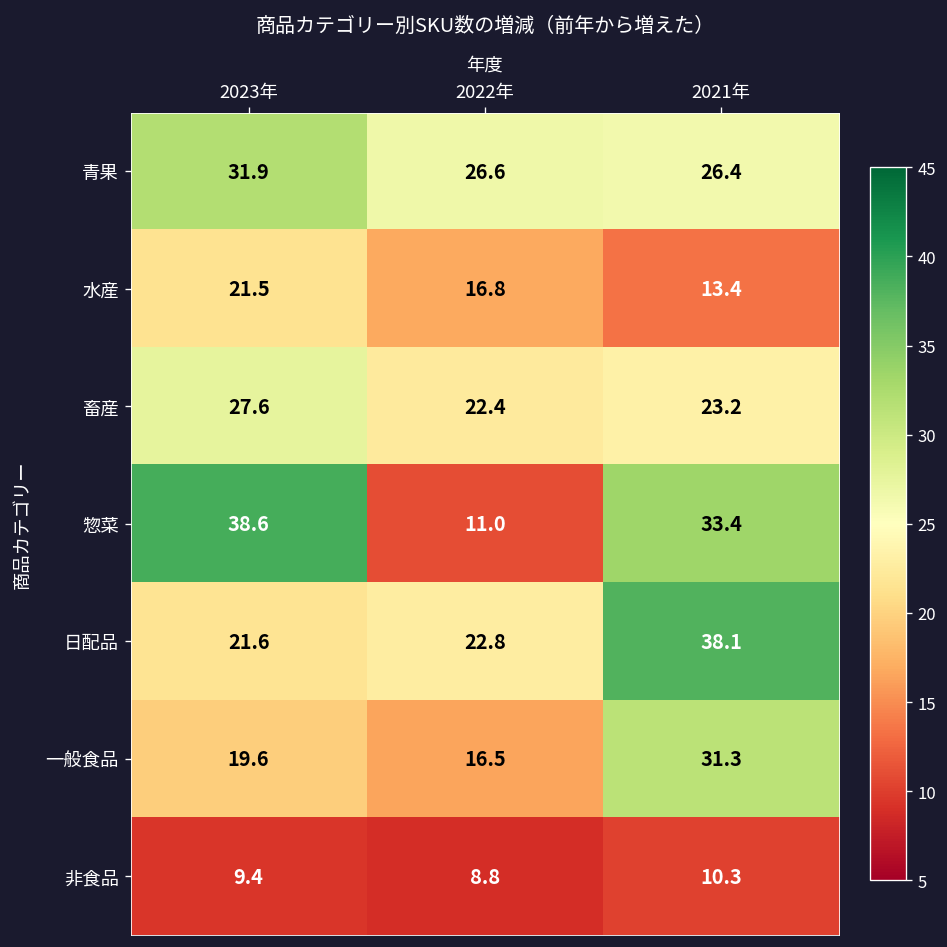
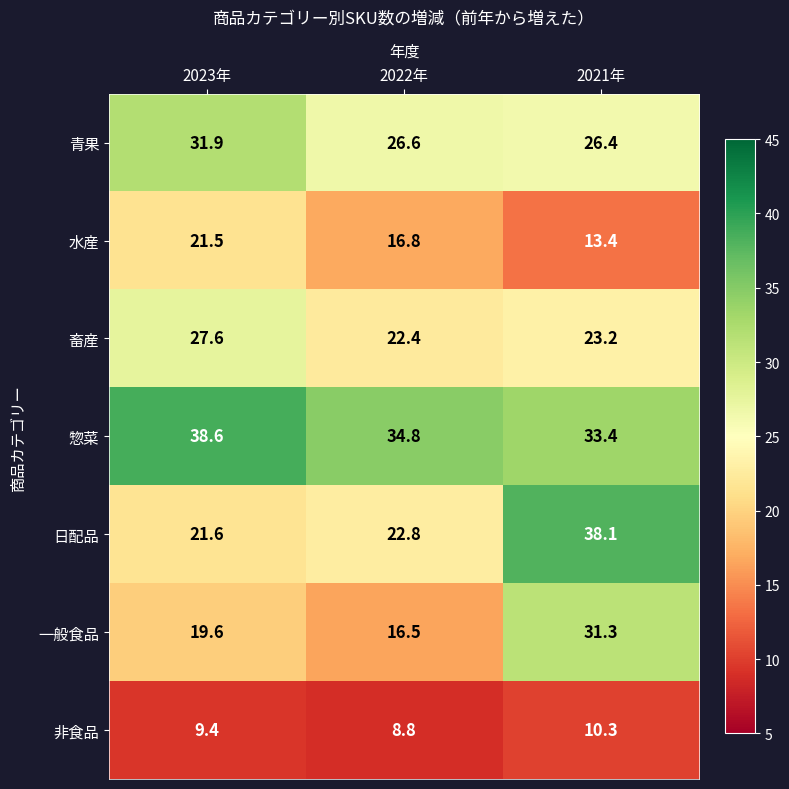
  {
    "青果": {
      "2023年": 31.9,
      "2022年": 26.6,
      "2021年": 26.4
    },
    "水産": {
      "2023年": 21.5,
      "2022年": 16.8,
      "2021年": 13.4
    },
    "畜産": {
      "2023年": 27.6,
      "2022年": 22.4,
      "2021年": 23.2
    },
    "惣菜": {
      "2023年": 38.6,
-     "2022年": 11.0,
+     "2022年": 34.8,
      "2021年": 33.4
    },
    "日配品": {
      "2023年": 21.6,
      "2022年": 22.8,
      "2021年": 38.1
    },
    "一般食品": {
      "2023年": 19.6,
      "2022年": 16.5,
      "2021年": 31.3
    },
    "非食品": {
      "2023年": 9.4,
      "2022年": 8.8,
      "2021年": 10.3
    }
  }
